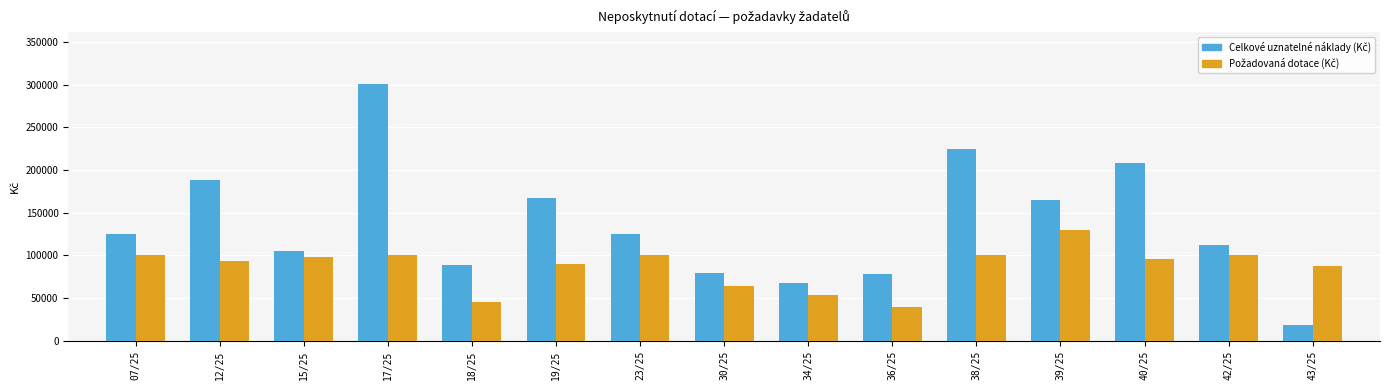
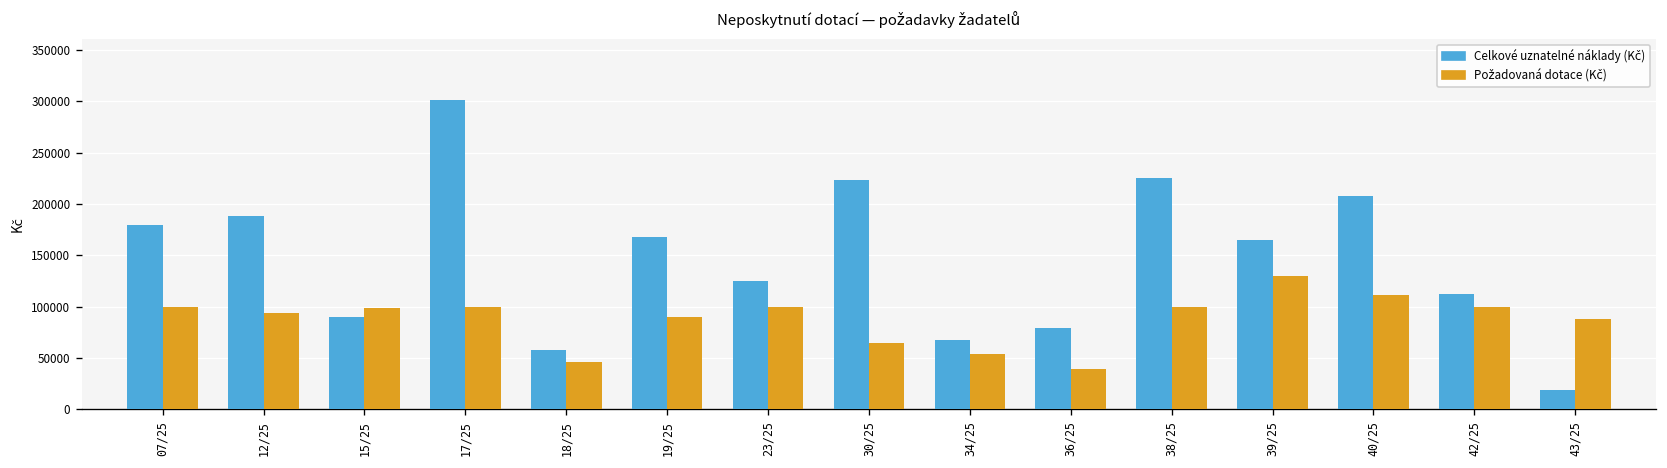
  {
    "Celkové uznatelné náklady (Kč)": {
-     "07/25": 130000,
+     "07/25": 180000,
      "12/25": 190000,
-     "15/25": 110000,
+     "15/25": 90000,
      "17/25": 300000,
-     "18/25": 90000,
+     "18/25": 60000,
      "19/25": 170000,
      "23/25": 130000,
-     "30/25": 80000,
+     "30/25": 220000,
      "34/25": 70000,
      "36/25": 80000,
      "38/25": 230000,
      "39/25": 170000,
      "40/25": 210000,
      "42/25": 110000,
      "43/25": 20000
    },
    "Požadovaná dotace (Kč)": {
      "07/25": 100000,
      "12/25": 90000,
      "15/25": 100000,
      "17/25": 100000,
      "18/25": 50000,
      "19/25": 90000,
      "23/25": 100000,
      "30/25": 60000,
      "34/25": 50000,
      "36/25": 40000,
      "38/25": 100000,
      "39/25": 130000,
-     "40/25": 100000,
+     "40/25": 110000,
      "42/25": 100000,
      "43/25": 90000
    }
  }
